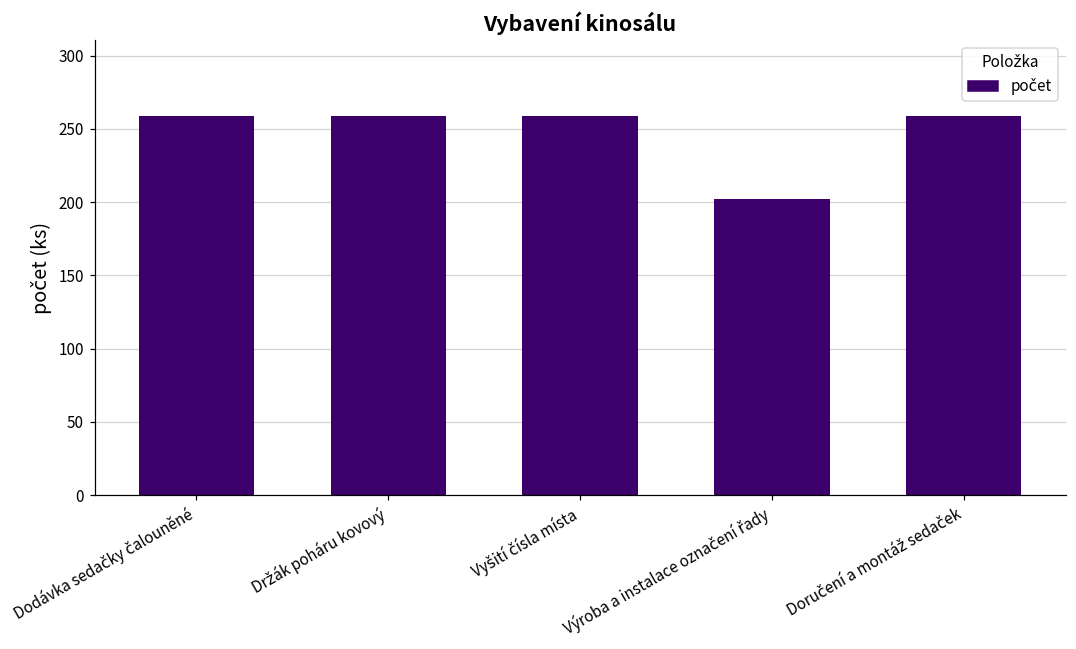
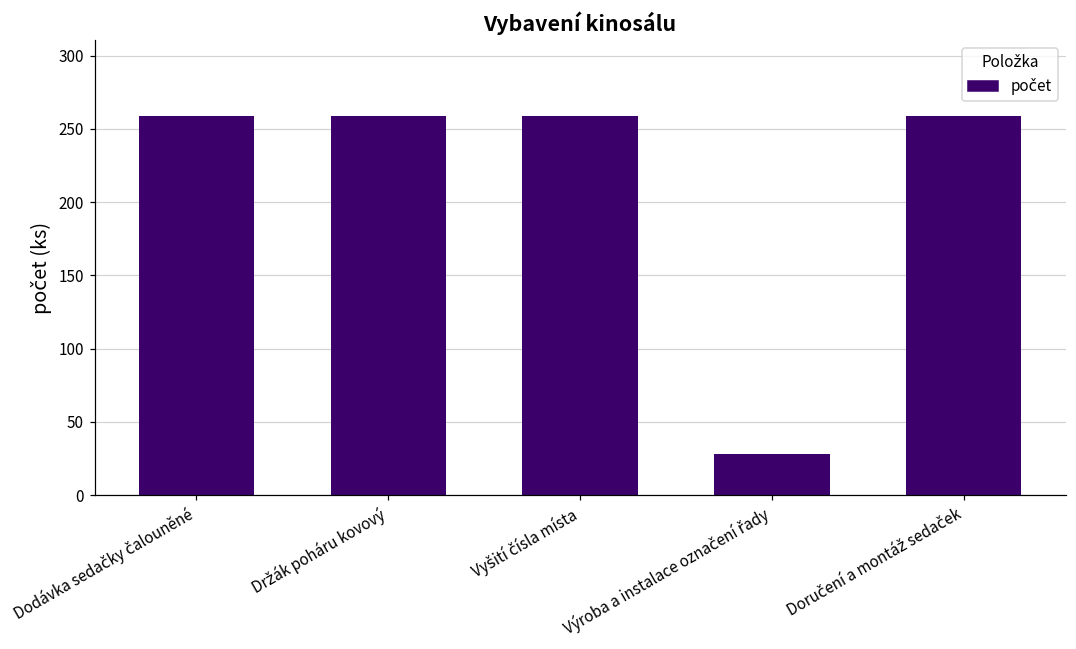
  {
    "Dodávka sedačky čalouněné": 259,
    "Držák poháru kovový": 259,
    "Vyšití čísla místa": 259,
-   "Výroba a instalace označení řady": 202,
+   "Výroba a instalace označení řady": 28,
    "Doručení a montáž sedaček": 259
  }
